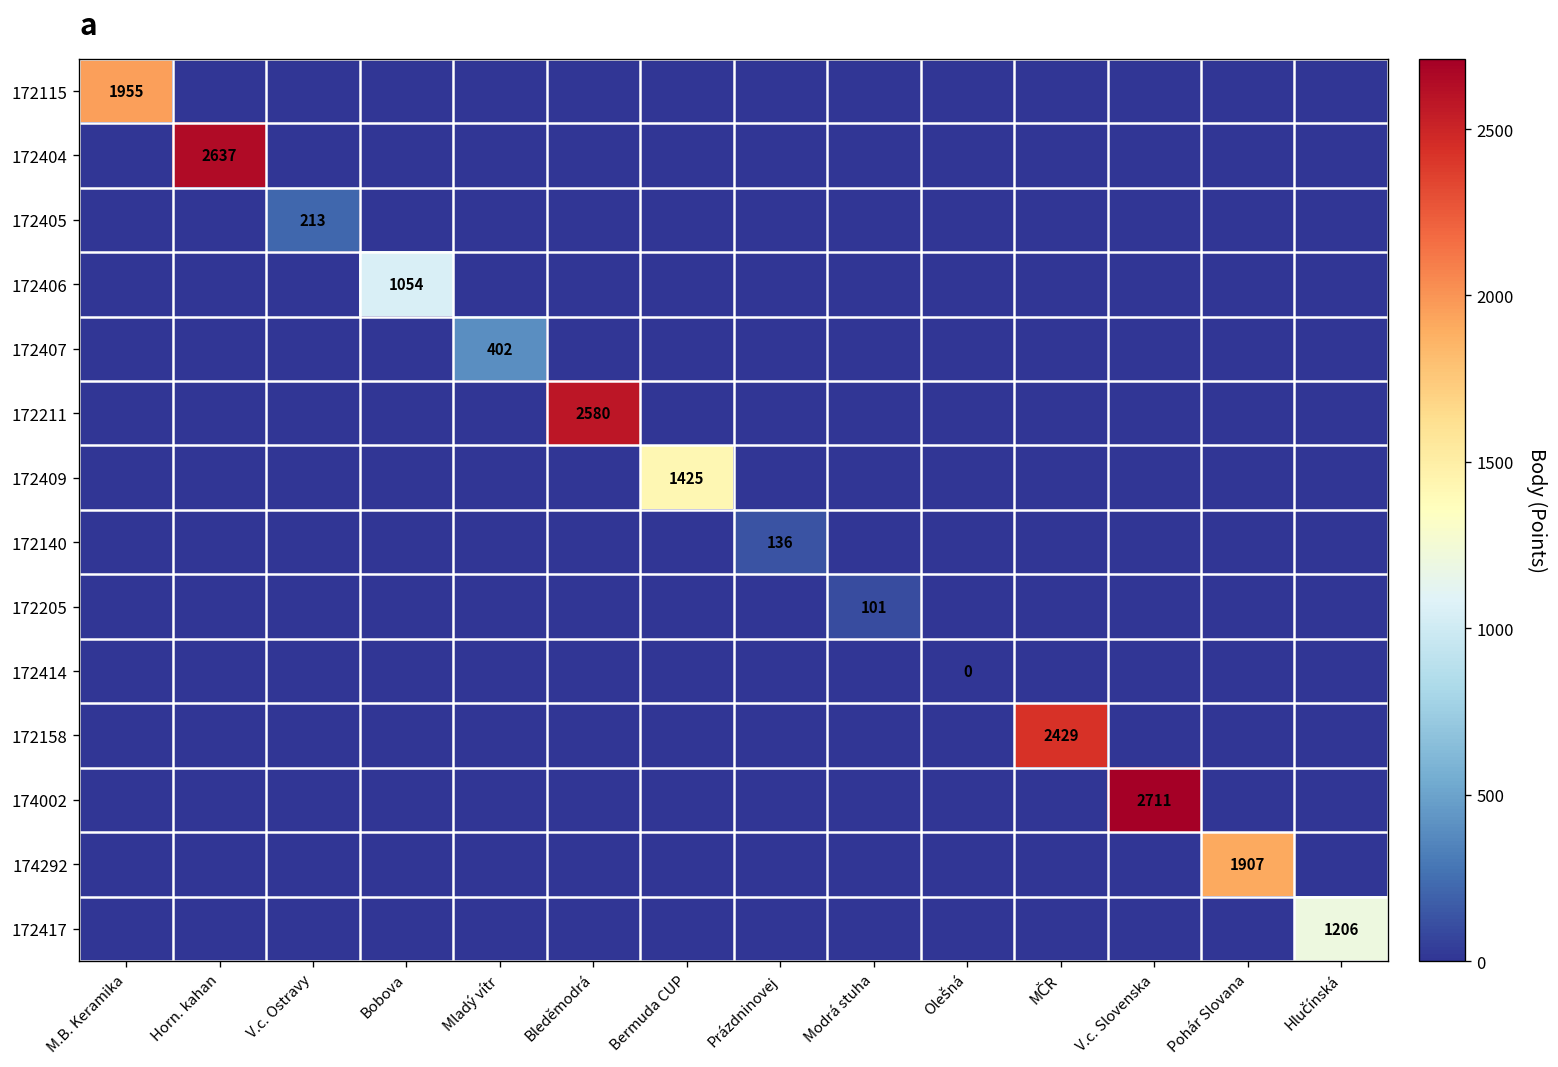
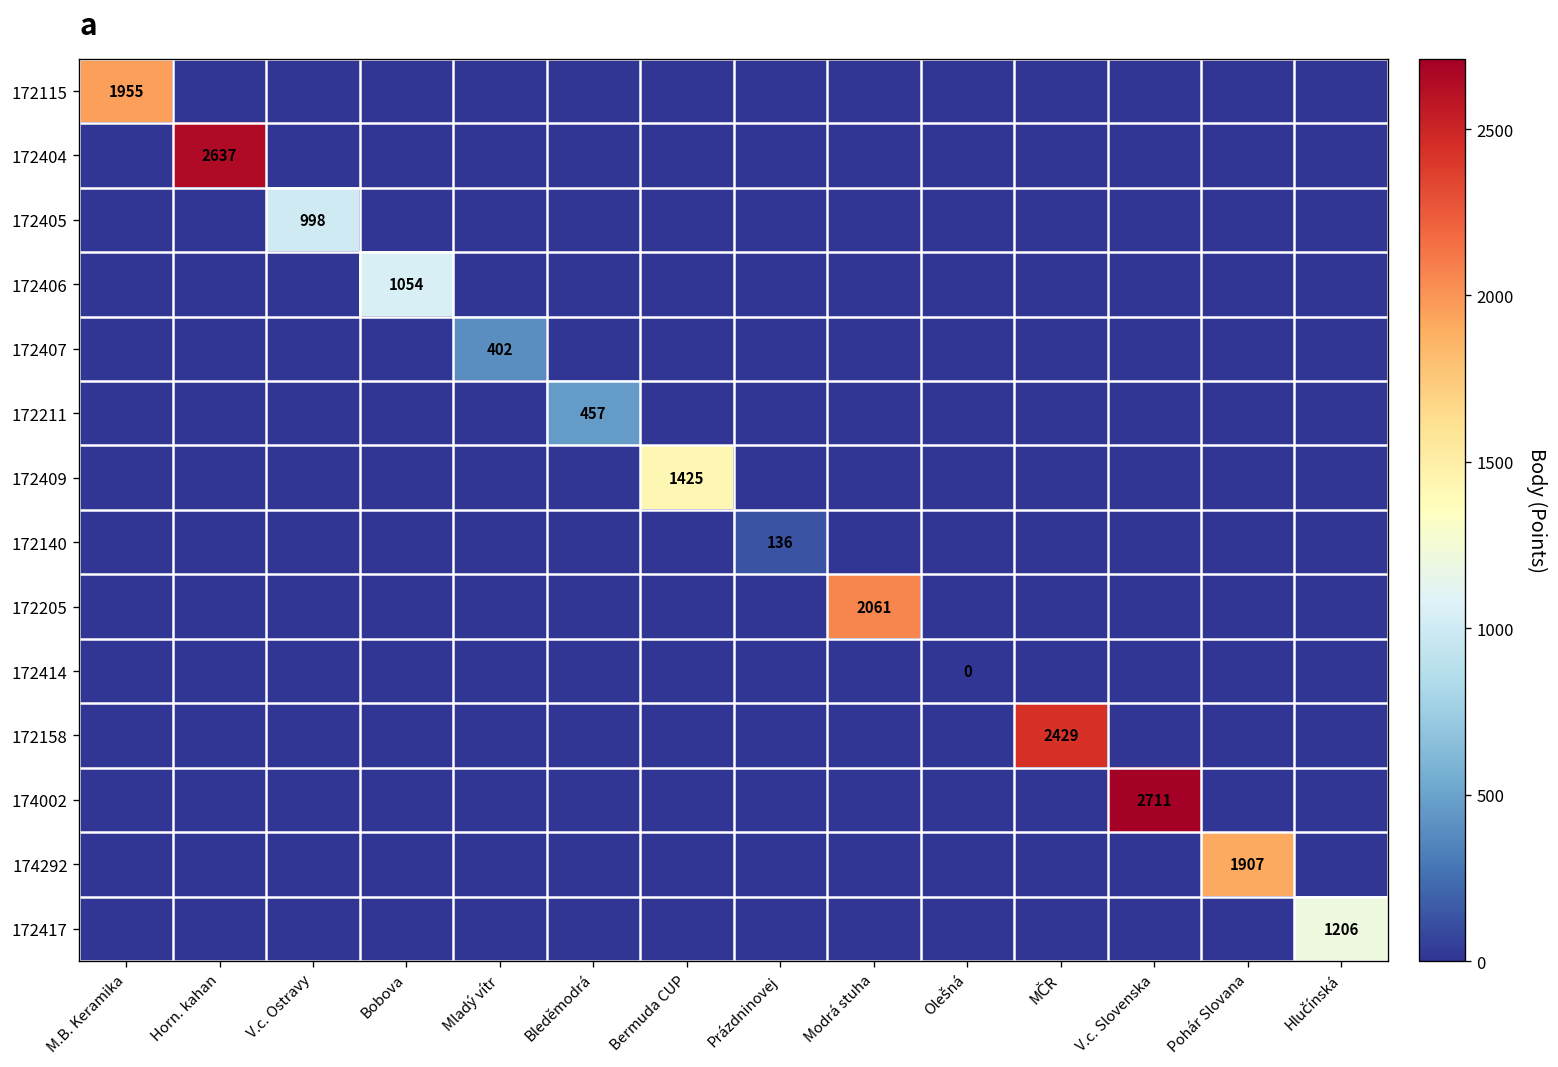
  {
    "172115": {
      "M.B. Keramika": 1955
    },
    "172404": {
      "Horn. kahan": 2637
    },
    "172405": {
-     "V.c. Ostravy": 213
+     "V.c. Ostravy": 998
    },
    "172406": {
      "Bobova": 1054
    },
    "172407": {
      "Mladý vítr": 402
    },
    "172211": {
-     "Bleděmodrá": 2580
+     "Bleděmodrá": 457
    },
    "172409": {
      "Bermuda CUP": 1425
    },
    "172140": {
      "Prázdninovej": 136
    },
    "172205": {
-     "Modrá stuha": 101
+     "Modrá stuha": 2061
    },
    "172414": {
      "Olešná": 0
    },
    "172158": {
      "MČR": 2429
    },
    "174002": {
      "V.c. Slovenska": 2711
    },
    "174292": {
      "Pohár Slovana": 1907
    },
    "172417": {
      "Hlučínská": 1206
    }
  }
